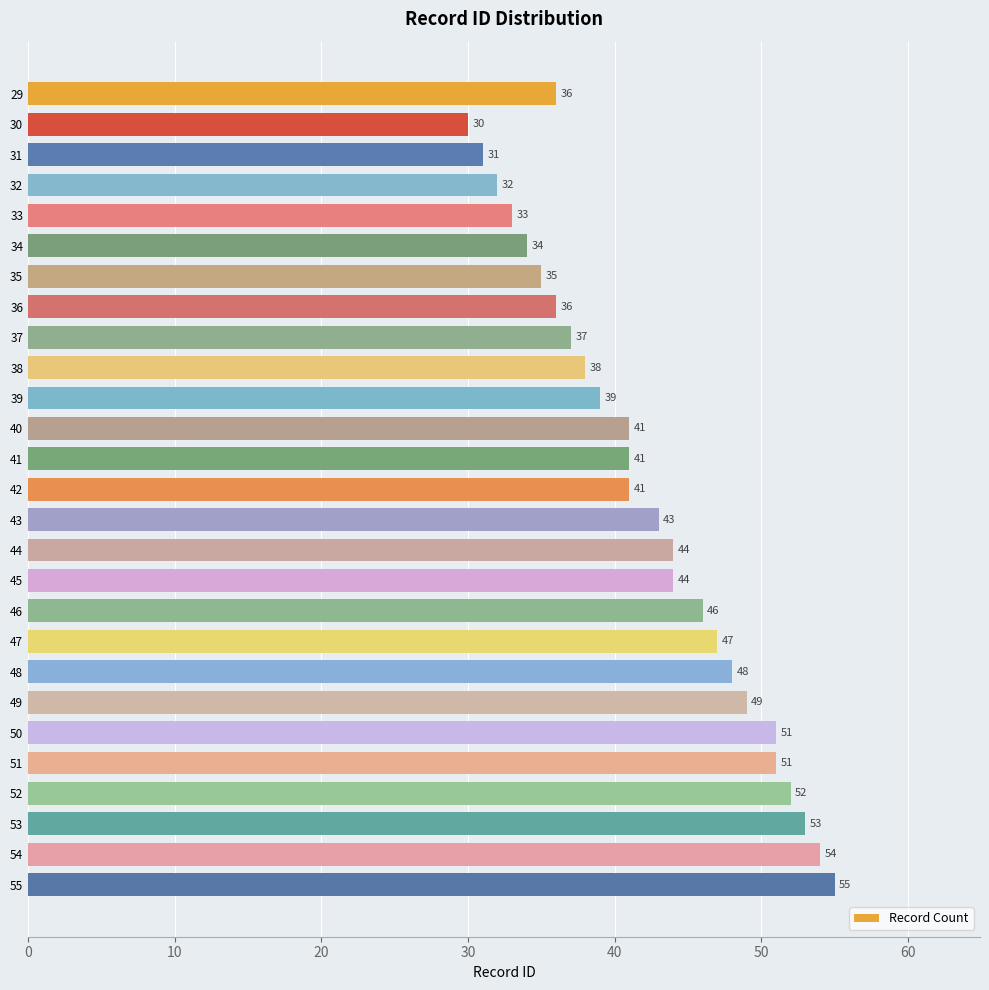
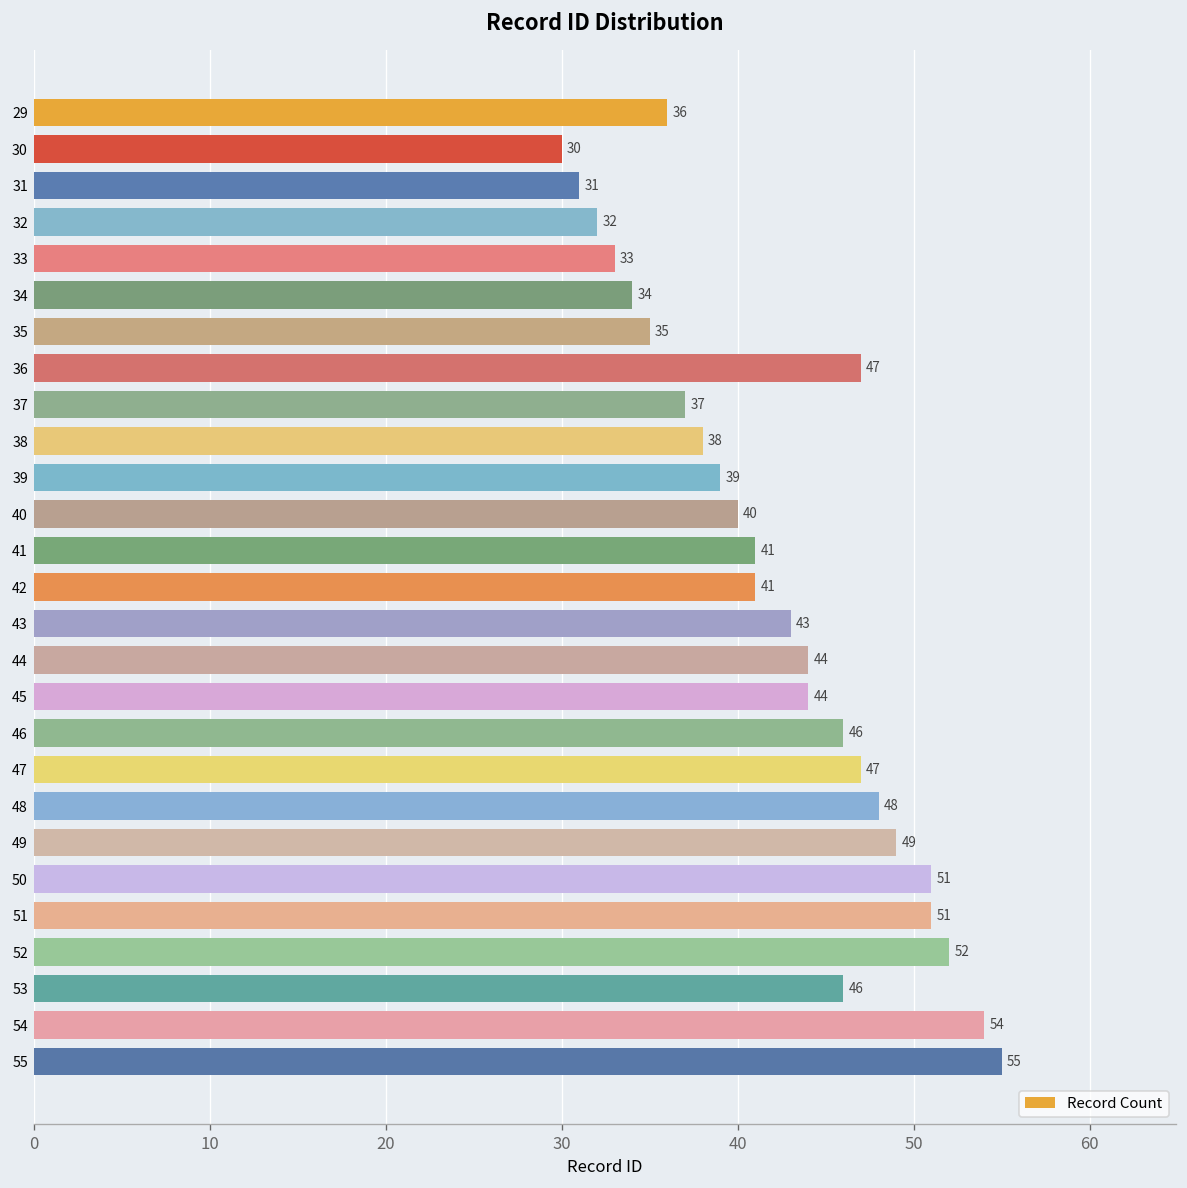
  {
    "29": 36,
    "30": 30,
    "31": 31,
    "32": 32,
    "33": 33,
    "34": 34,
    "35": 35,
-   "36": 36,
+   "36": 47,
    "37": 37,
    "38": 38,
    "39": 39,
-   "40": 41,
+   "40": 40,
    "41": 41,
    "42": 41,
    "43": 43,
    "44": 44,
    "45": 44,
    "46": 46,
    "47": 47,
    "48": 48,
    "49": 49,
    "50": 51,
    "51": 51,
    "52": 52,
-   "53": 53,
+   "53": 46,
    "54": 54,
    "55": 55
  }
